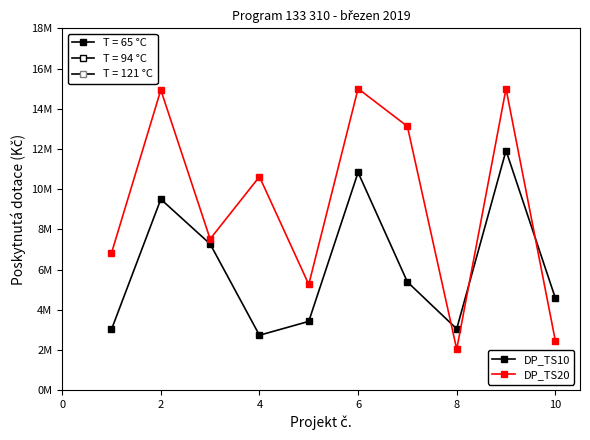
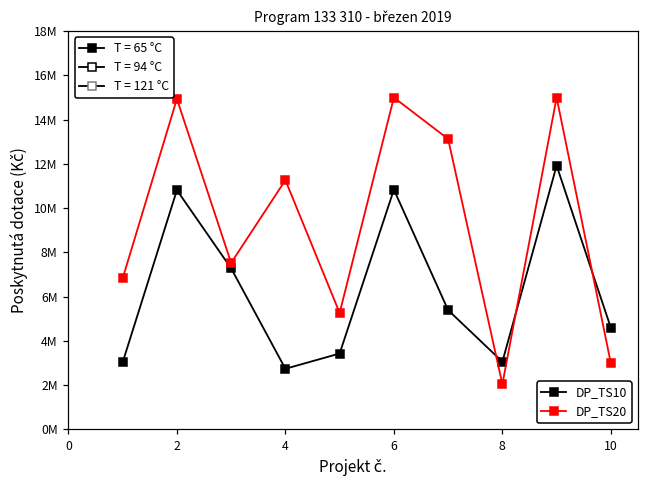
  {
    "DP_TS10": {
-     "2": 9500000,
+     "2": 10800000,
      "4": 2700000,
      "6": 10800000,
      "8": 3100000,
      "10": 4600000
    },
    "DP_TS20": {
      "2": 14900000,
-     "4": 10600000,
+     "4": 11300000,
      "6": 15000000,
      "8": 2000000,
-     "10": 2500000
+     "10": 3000000
    }
  }
